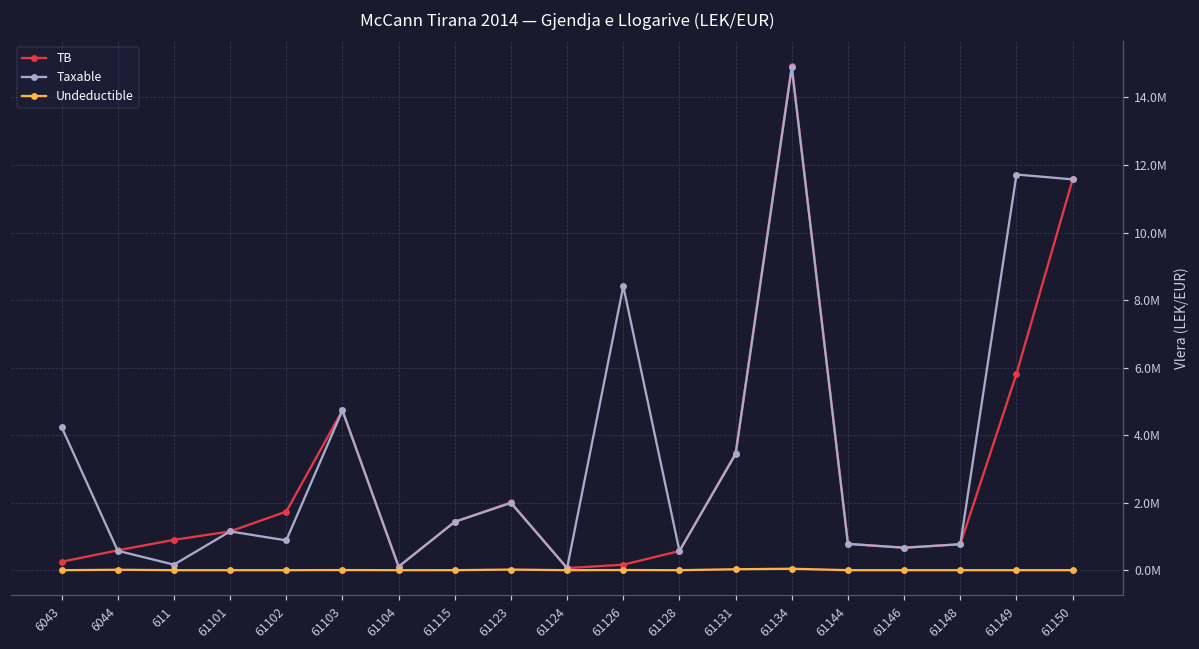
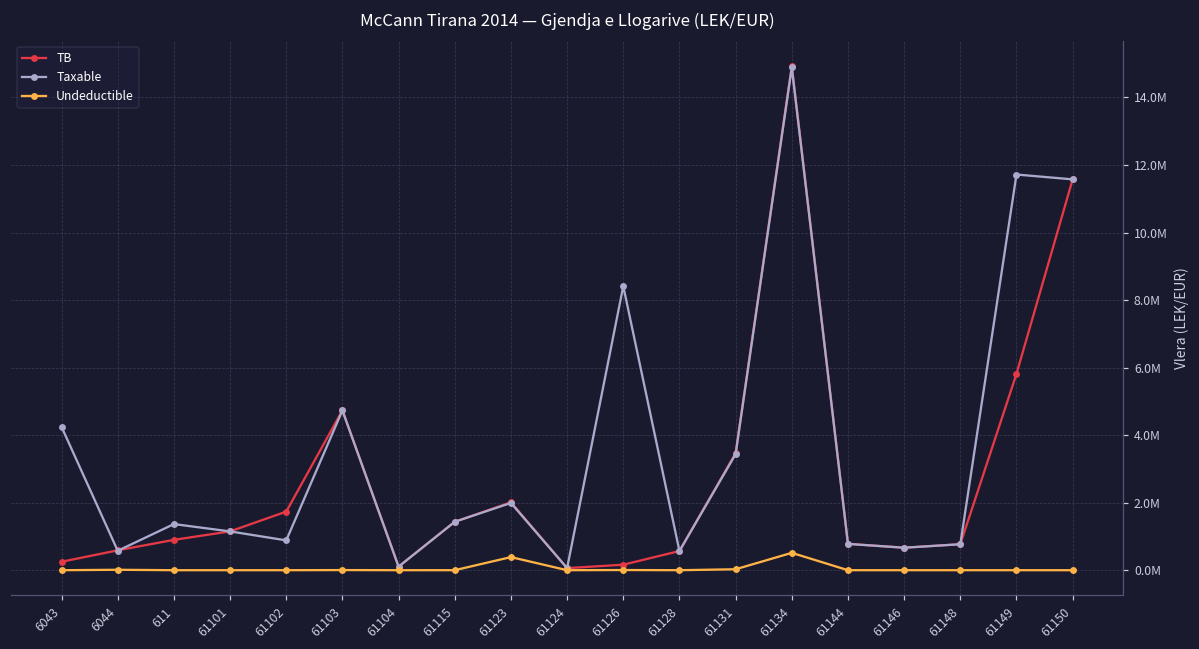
  {
    "TB": {
      "6043": 300000,
      "611": 900000,
      "61102": 1700000,
      "61126": 200000,
      "61149": 5800000
    },
    "Taxable": {
      "6043": 4200000,
-     "611": 200000,
+     "611": 1400000,
      "61102": 900000,
      "61126": 8400000,
      "61149": 11700000
    },
    "Undeductible": {
      "6043": 0,
      "6044": 0,
      "611": 0,
      "61101": 0,
      "61102": 0,
      "61103": 0,
      "61104": 0,
      "61115": 0,
-     "61123": 0,
+     "61123": 400000,
      "61126": 0,
      "61128": 0,
      "61131": 0,
-     "61134": 0,
+     "61134": 500000,
      "61144": 0,
      "61146": 0,
      "61148": 0,
      "61149": 0,
      "61150": 0
    }
  }
